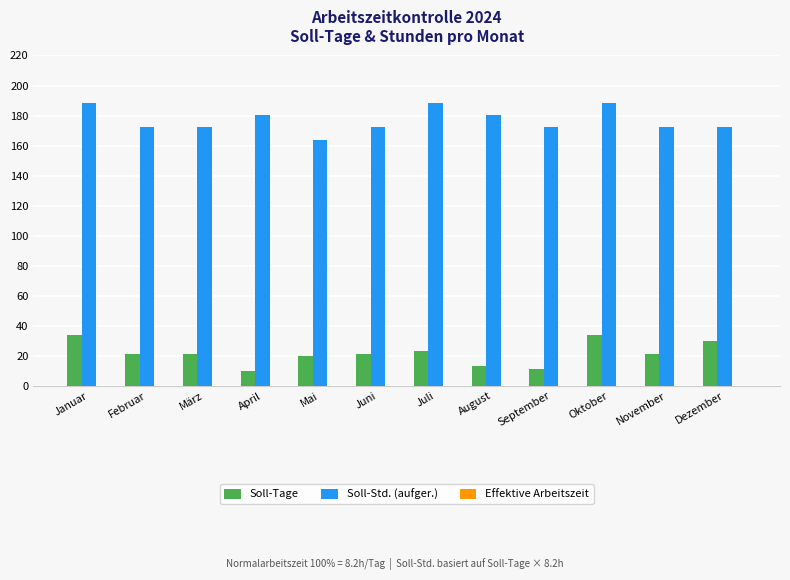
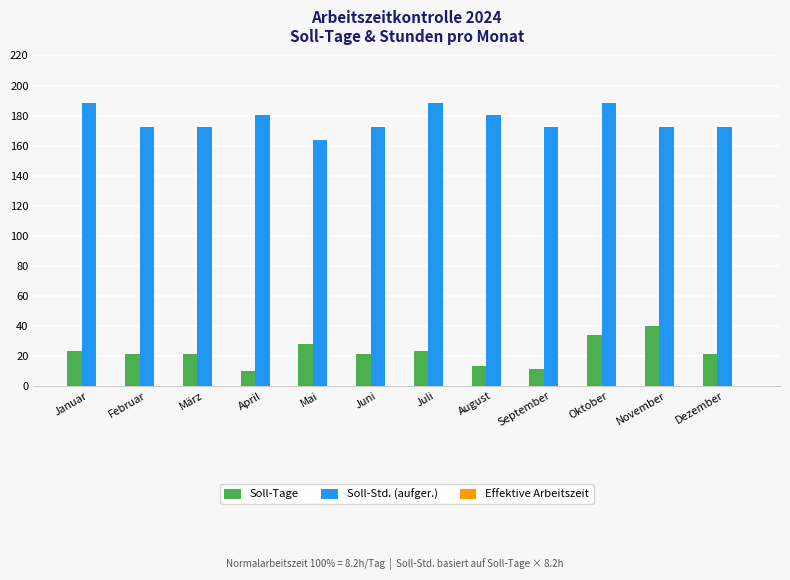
  {
    "Soll-Tage": {
-     "Januar": 34,
+     "Januar": 23,
      "Februar": 21,
      "März": 21,
      "April": 10,
-     "Mai": 20,
+     "Mai": 28,
      "Juni": 21,
      "Juli": 23,
      "August": 13,
      "September": 11,
      "Oktober": 34,
-     "November": 21,
-     "Dezember": 30
+     "November": 40,
+     "Dezember": 21
    },
    "Soll-Std. (aufger.)": {
      "Januar": 189,
      "Februar": 172,
      "März": 172,
      "April": 180,
      "Mai": 164,
      "Juni": 172,
      "Juli": 189,
      "August": 180,
      "September": 172,
      "Oktober": 189,
      "November": 172,
      "Dezember": 172
    },
    "Effektive Arbeitszeit": {
      "Januar": 0,
      "Februar": 0,
      "März": 0,
      "April": 0,
      "Mai": 0,
      "Juni": 0,
      "Juli": 0,
      "August": 0,
      "September": 0,
      "Oktober": 0,
      "November": 0,
      "Dezember": 0
    }
  }
